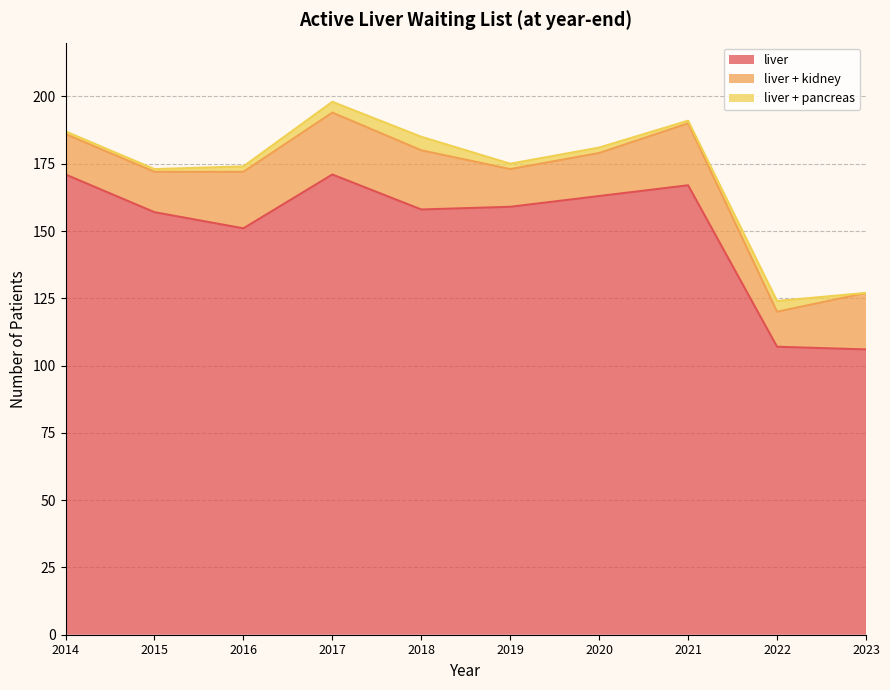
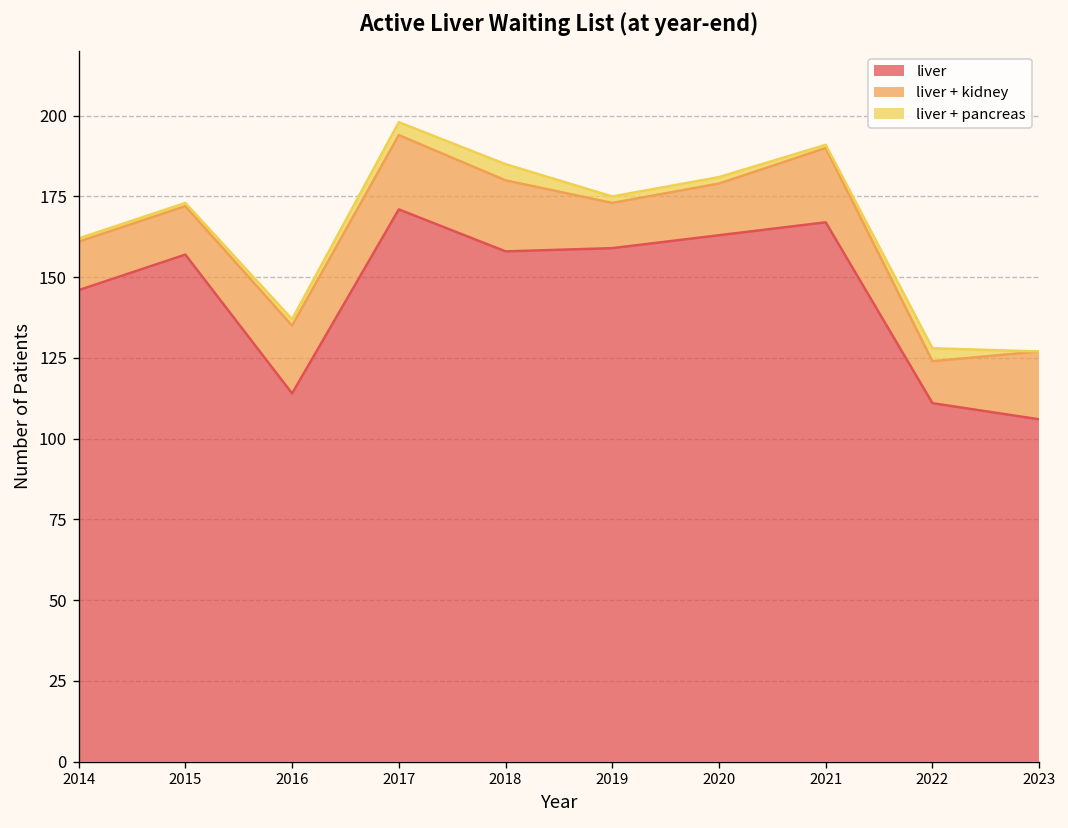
  {
    "liver": {
-     "2014": 171,
+     "2014": 146,
      "2015": 157,
-     "2016": 151,
+     "2016": 114,
      "2017": 171,
      "2018": 158,
      "2019": 159,
      "2020": 163,
      "2021": 167,
-     "2022": 107,
+     "2022": 111,
      "2023": 106
    }
  }
